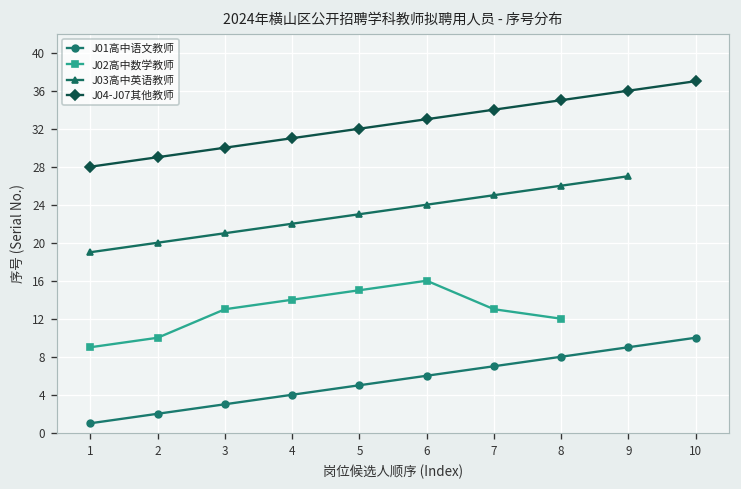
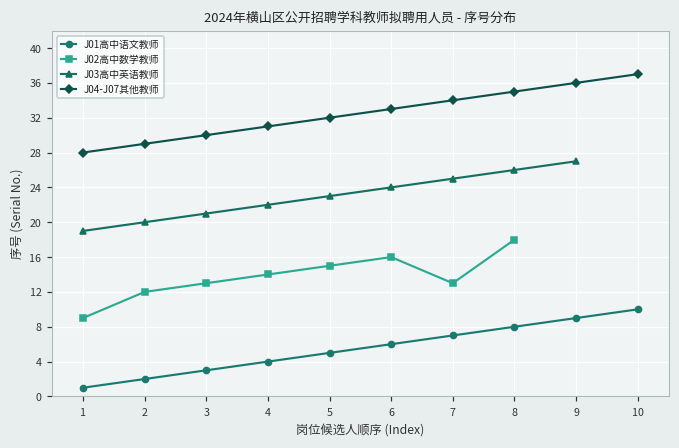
  {
    "J02高中数学教师": {
      "1": 9,
-     "2": 10,
+     "2": 12,
      "3": 13,
      "4": 14,
      "5": 15,
      "6": 16,
      "7": 13,
-     "8": 12
+     "8": 18
    }
  }
